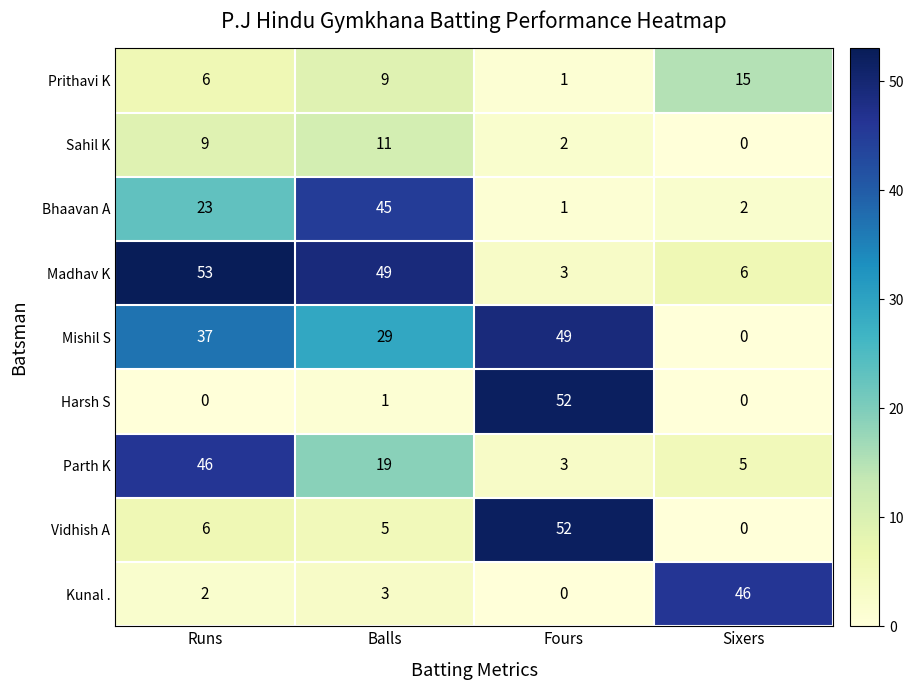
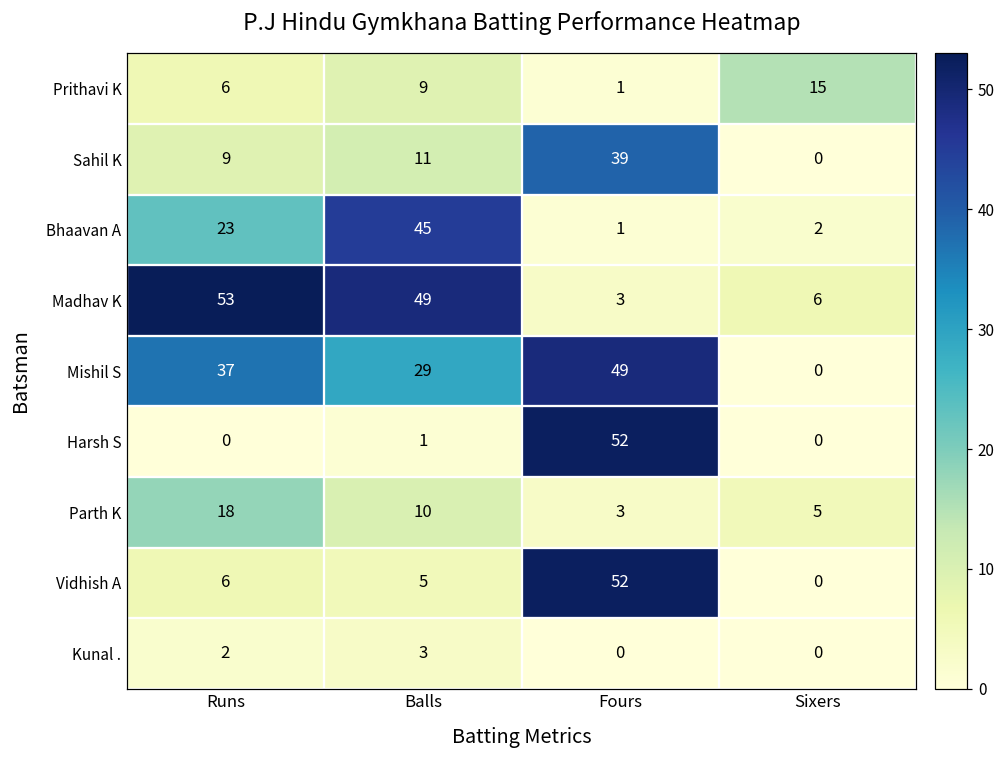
  {
    "Prithavi K": {
      "Runs": 6,
      "Balls": 9,
      "Fours": 1,
      "Sixers": 15
    },
    "Sahil K": {
      "Runs": 9,
      "Balls": 11,
-     "Fours": 2,
+     "Fours": 39,
      "Sixers": 0
    },
    "Bhaavan A": {
      "Runs": 23,
      "Balls": 45,
      "Fours": 1,
      "Sixers": 2
    },
    "Madhav K": {
      "Runs": 53,
      "Balls": 49,
      "Fours": 3,
      "Sixers": 6
    },
    "Mishil S": {
      "Runs": 37,
      "Balls": 29,
      "Fours": 49,
      "Sixers": 0
    },
    "Harsh S": {
      "Runs": 0,
      "Balls": 1,
      "Fours": 52,
      "Sixers": 0
    },
    "Parth K": {
-     "Runs": 46,
-     "Balls": 19,
+     "Runs": 18,
+     "Balls": 10,
      "Fours": 3,
      "Sixers": 5
    },
    "Vidhish A": {
      "Runs": 6,
      "Balls": 5,
      "Fours": 52,
      "Sixers": 0
    },
    "Kunal .": {
      "Runs": 2,
      "Balls": 3,
      "Fours": 0,
-     "Sixers": 46
+     "Sixers": 0
    }
  }
